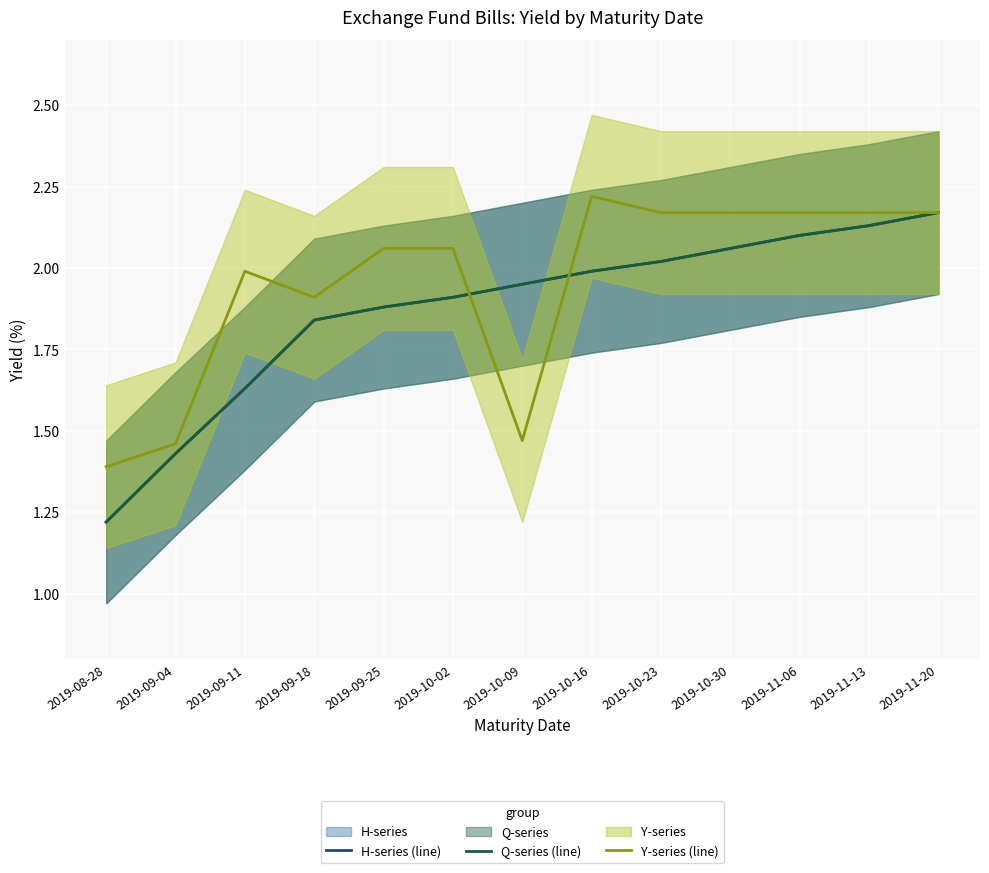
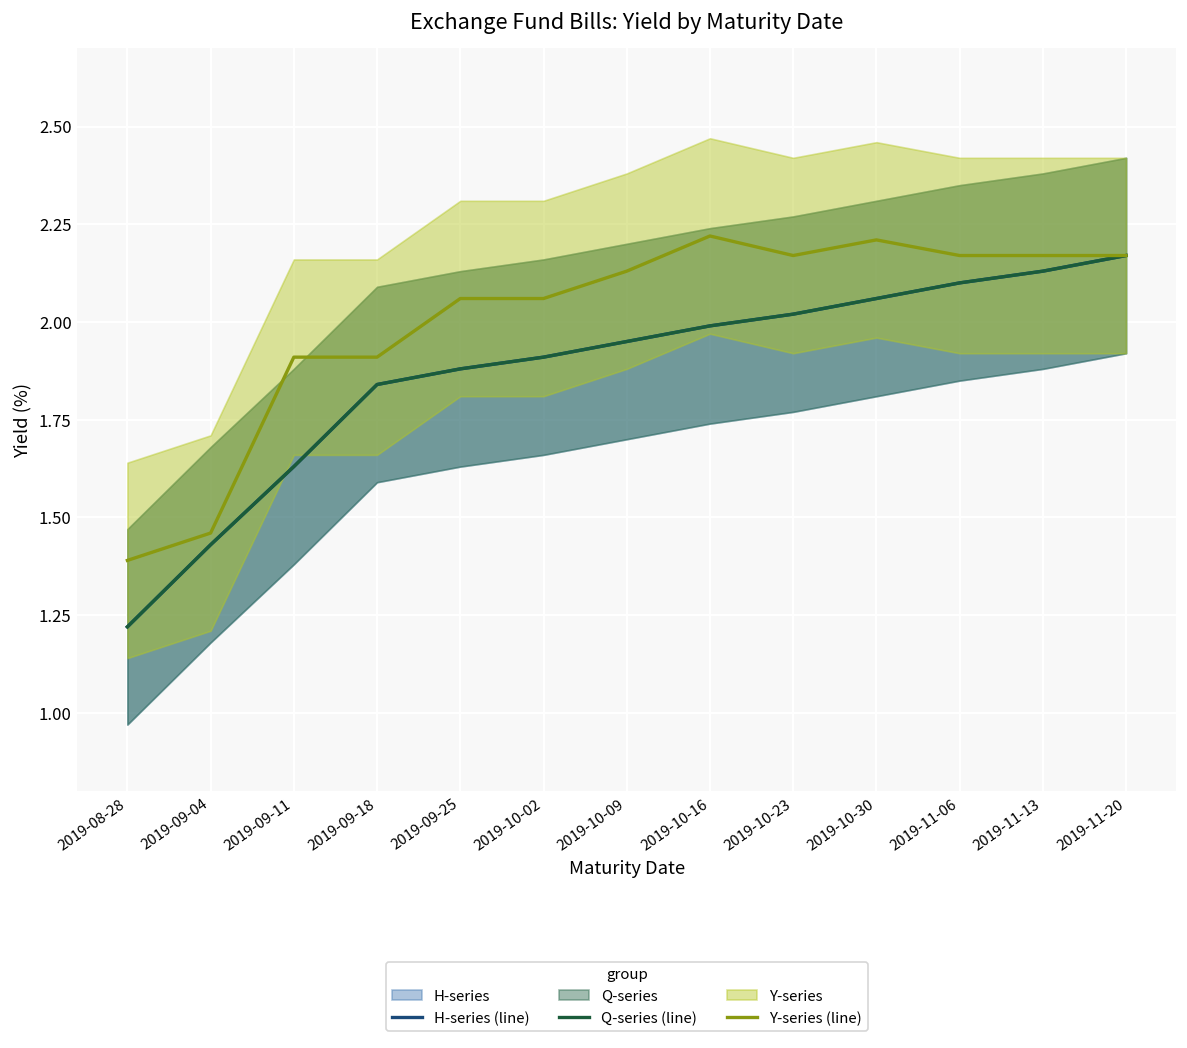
  {
    "Y-series (line)": {
      "2019-08-28": 1.39,
      "2019-09-04": 1.46,
-     "2019-09-11": 1.99,
+     "2019-09-11": 1.91,
      "2019-09-18": 1.91,
      "2019-09-25": 2.06,
      "2019-10-02": 2.06,
-     "2019-10-09": 1.47,
+     "2019-10-09": 2.13,
      "2019-10-16": 2.22,
      "2019-10-23": 2.17,
-     "2019-10-30": 2.17,
+     "2019-10-30": 2.21,
      "2019-11-06": 2.17,
      "2019-11-13": 2.17
    }
  }
